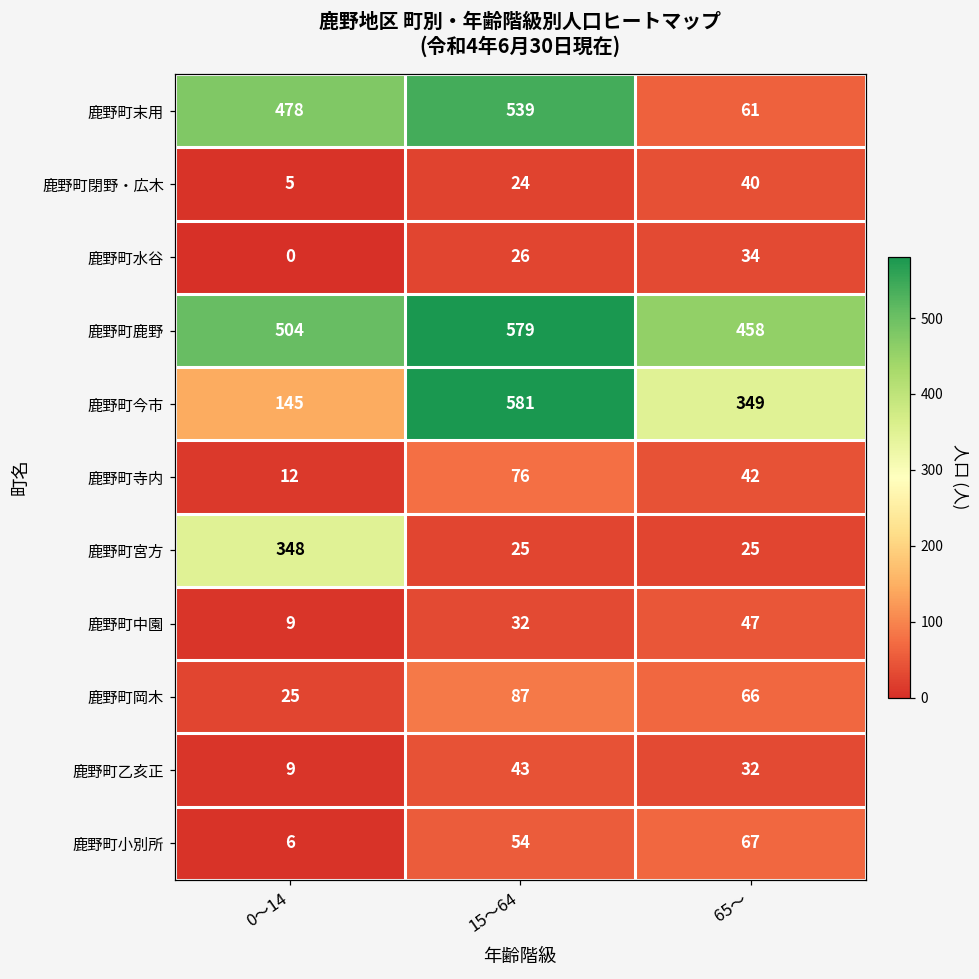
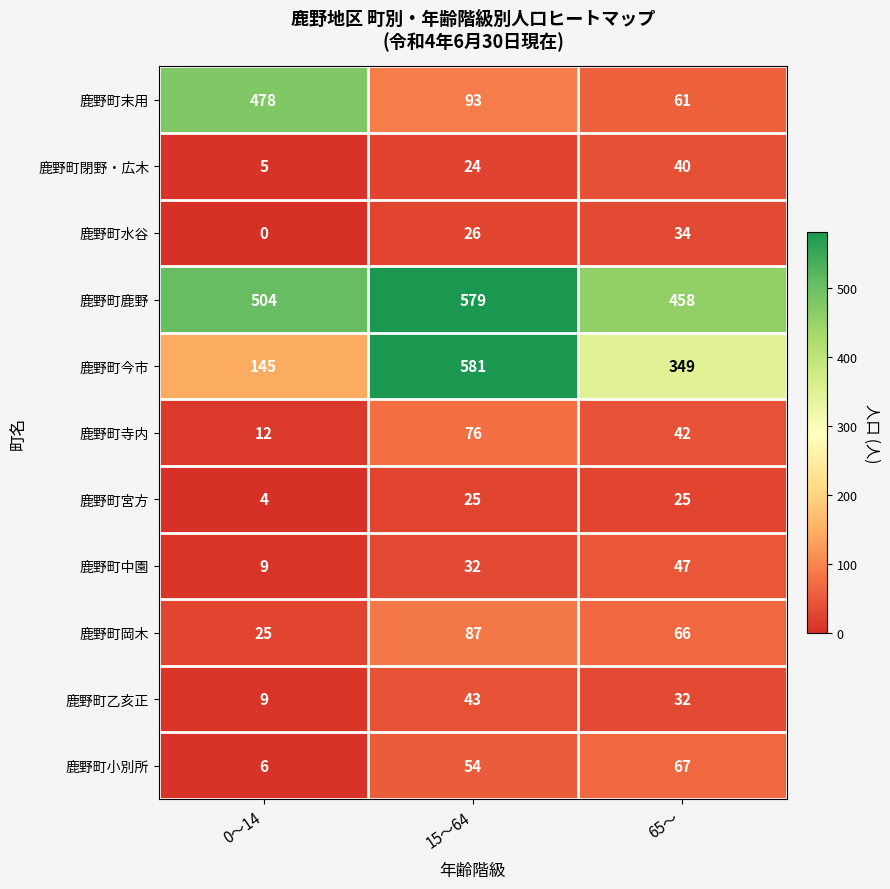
  {
    "鹿野町末用": {
      "0～14": 478,
-     "15～64": 539,
+     "15～64": 93,
      "65～": 61
    },
    "鹿野町閉野・広木": {
      "0～14": 5,
      "15～64": 24,
      "65～": 40
    },
    "鹿野町水谷": {
      "0～14": 0,
      "15～64": 26,
      "65～": 34
    },
    "鹿野町鹿野": {
      "0～14": 504,
      "15～64": 579,
      "65～": 458
    },
    "鹿野町今市": {
      "0～14": 145,
      "15～64": 581,
      "65～": 349
    },
    "鹿野町寺内": {
      "0～14": 12,
      "15～64": 76,
      "65～": 42
    },
    "鹿野町宮方": {
-     "0～14": 348,
+     "0～14": 4,
      "15～64": 25,
      "65～": 25
    },
    "鹿野町中園": {
      "0～14": 9,
      "15～64": 32,
      "65～": 47
    },
    "鹿野町岡木": {
      "0～14": 25,
      "15～64": 87,
      "65～": 66
    },
    "鹿野町乙亥正": {
      "0～14": 9,
      "15～64": 43,
      "65～": 32
    },
    "鹿野町小別所": {
      "0～14": 6,
      "15～64": 54,
      "65～": 67
    }
  }
